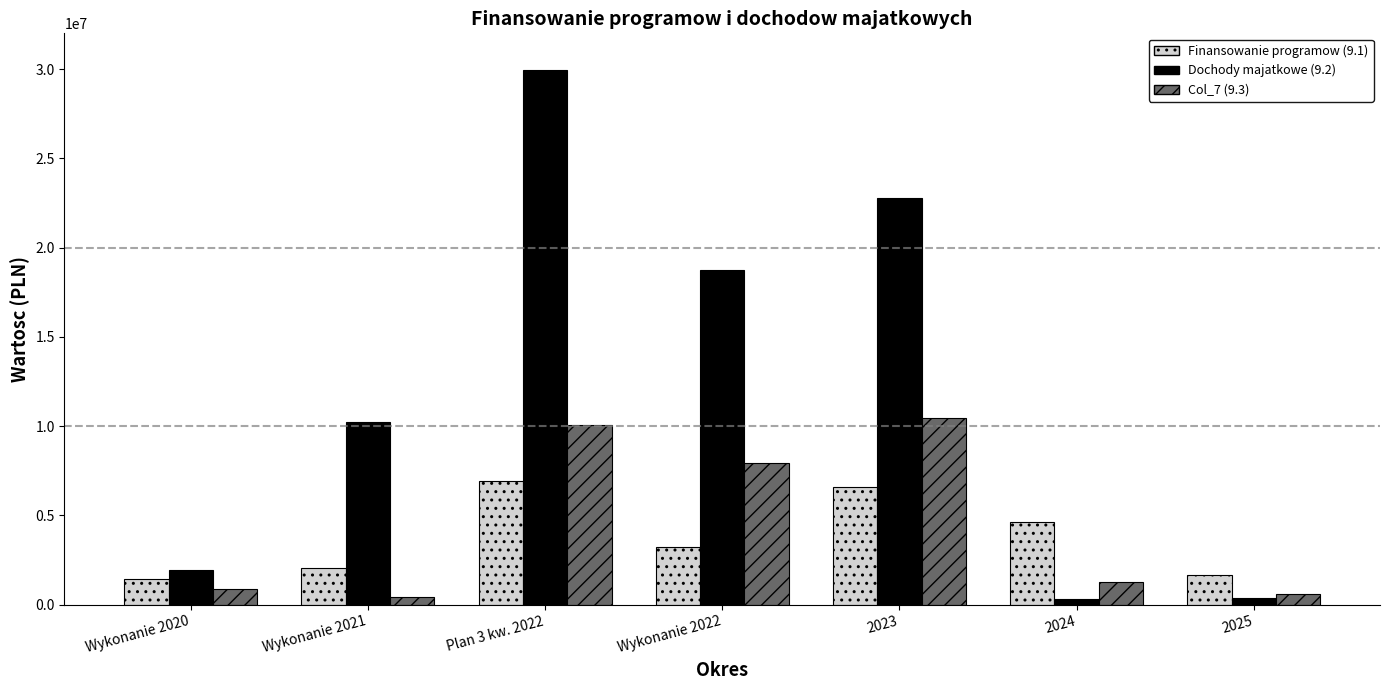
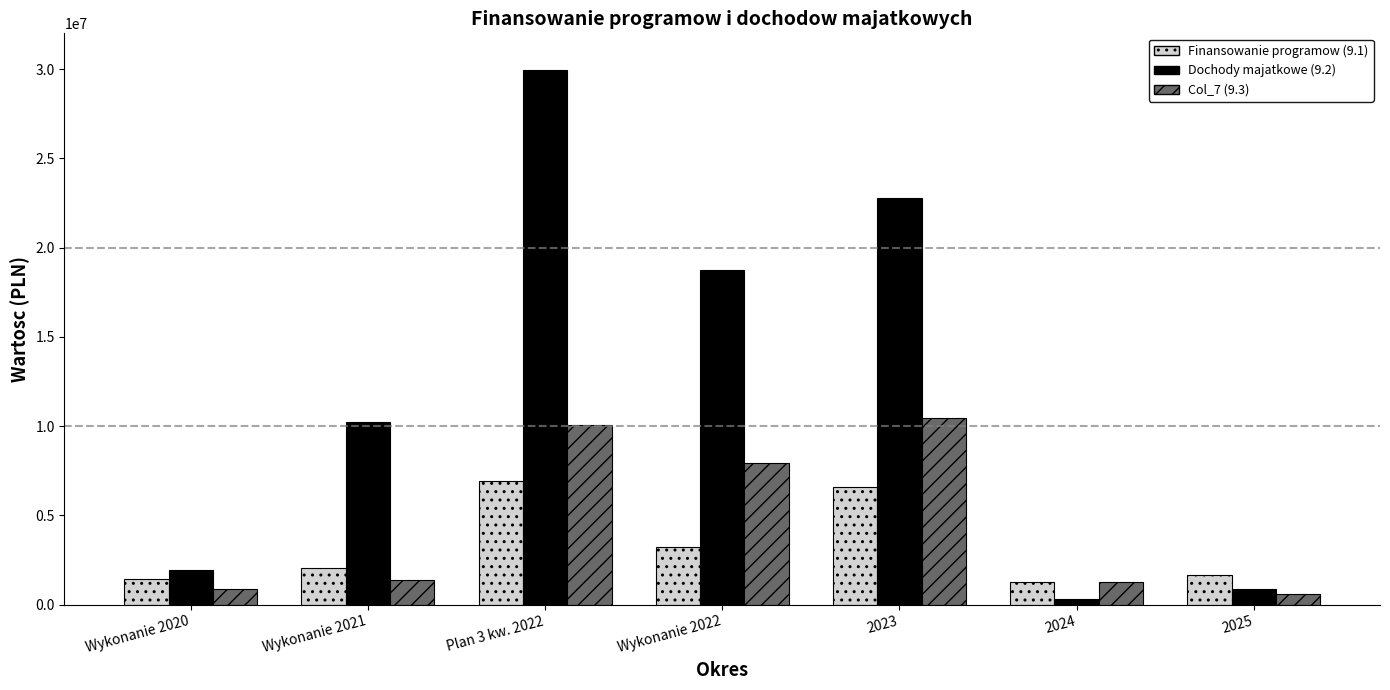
  {
    "Finansowanie programow (9.1)": {
      "Wykonanie 2020": 1400000,
      "Wykonanie 2021": 2000000,
      "Plan 3 kw. 2022": 6900000,
      "Wykonanie 2022": 3200000,
      "2023": 6600000,
-     "2024": 4600000,
+     "2024": 1300000,
      "2025": 1700000
    },
    "Dochody majatkowe (9.2)": {
      "Wykonanie 2020": 1900000,
      "Wykonanie 2021": 10300000,
      "Plan 3 kw. 2022": 30000000,
      "Wykonanie 2022": 18800000,
      "2023": 22800000,
      "2024": 300000,
-     "2025": 400000
+     "2025": 900000
    },
    "Col_7 (9.3)": {
      "Wykonanie 2020": 900000,
-     "Wykonanie 2021": 500000,
+     "Wykonanie 2021": 1400000,
      "Plan 3 kw. 2022": 10100000,
      "Wykonanie 2022": 7900000,
      "2023": 10500000,
      "2024": 1300000,
      "2025": 600000
    }
  }
